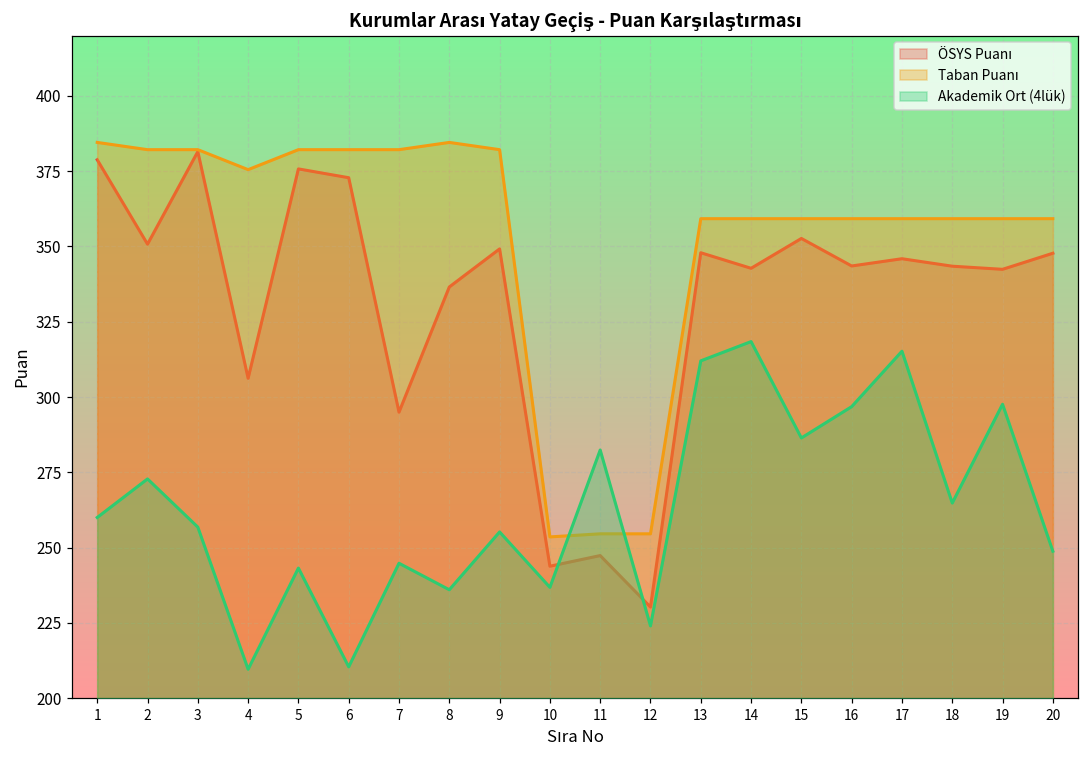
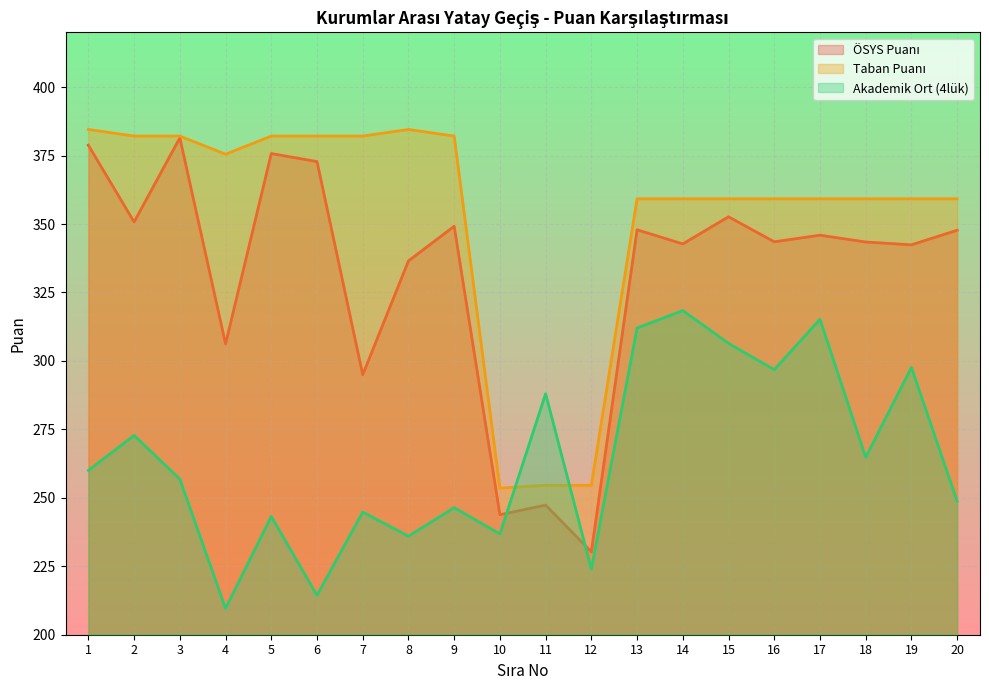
  {
    "Akademik Ort (4lük)": {
      "1": 260,
      "2": 273,
      "3": 257,
      "4": 210,
      "5": 243,
-     "6": 210,
+     "6": 214,
      "7": 245,
      "8": 236,
-     "9": 255,
+     "9": 246,
      "10": 237,
-     "11": 282,
+     "11": 288,
      "12": 224,
      "13": 312,
      "14": 318,
-     "15": 286,
+     "15": 306,
      "16": 297,
      "17": 315,
      "18": 265,
      "19": 298,
      "20": 249
    }
  }
